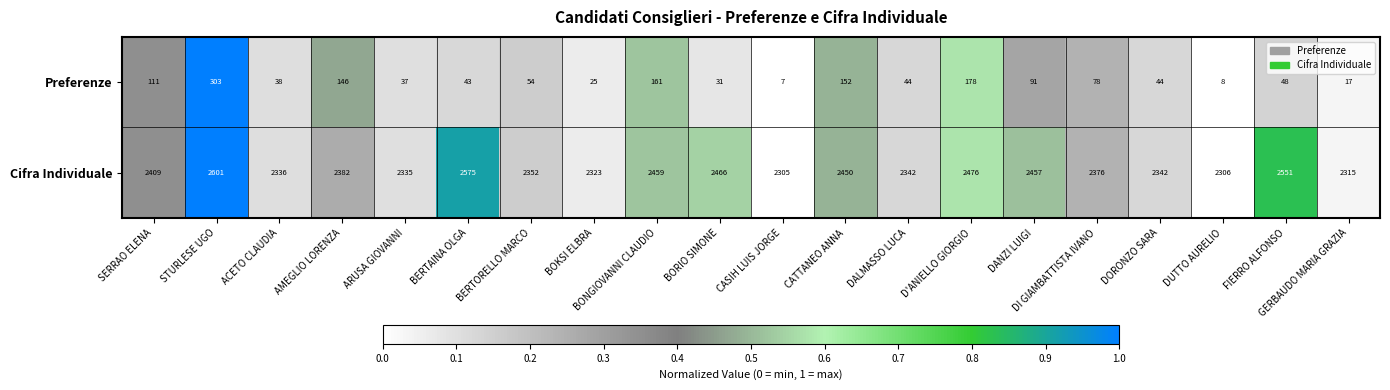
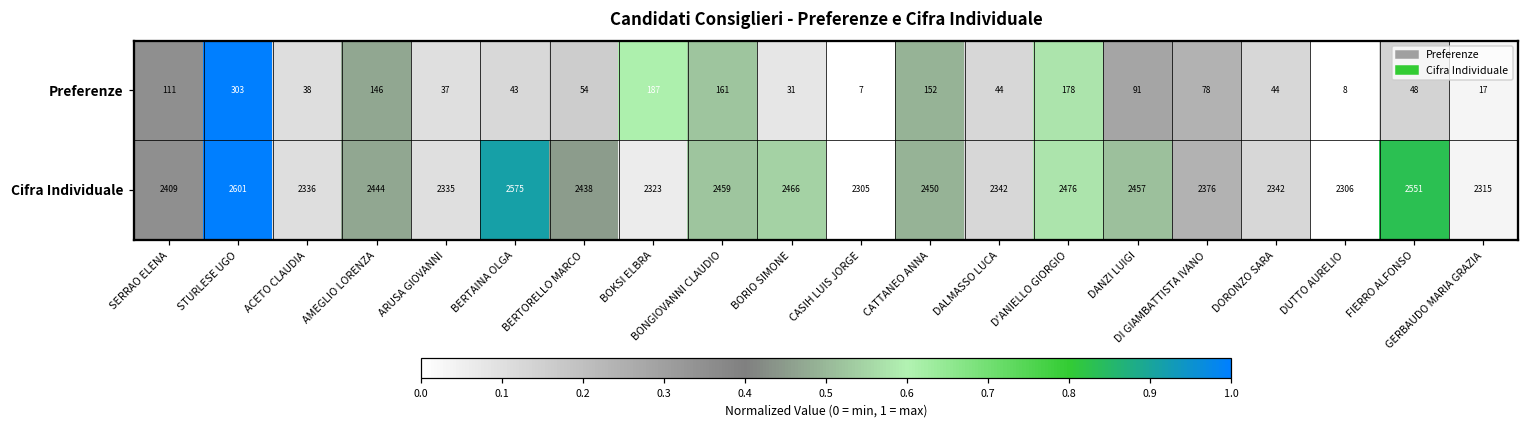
  {
    "Preferenze": {
      "SERRAO ELENA": 111,
      "STURLESE UGO": 303,
      "ACETO CLAUDIA": 38,
      "AMEGLIO LORENZA": 146,
      "ARUSA GIOVANNI": 37,
      "BERTAINA OLGA": 43,
      "BERTORELLO MARCO": 54,
-     "BOKSI ELBRA": 25,
+     "BOKSI ELBRA": 187,
      "BONGIOVANNI CLAUDIO": 161,
      "BORIO SIMONE": 31,
      "CASIH LUIS JORGE": 7,
      "CATTANEO ANNA": 152,
      "DALMASSO LUCA": 44,
      "D'ANIELLO GIORGIO": 178,
      "DANZI LUIGI": 91,
      "DI GIAMBATTISTA IVANO": 78,
      "DORONZO SARA": 44,
      "DUTTO AURELIO": 8,
      "FIERRO ALFONSO": 48,
      "GERBAUDO MARIA GRAZIA": 17
    },
    "Cifra Individuale": {
      "SERRAO ELENA": 2409,
      "STURLESE UGO": 2601,
      "ACETO CLAUDIA": 2336,
-     "AMEGLIO LORENZA": 2382,
+     "AMEGLIO LORENZA": 2444,
      "ARUSA GIOVANNI": 2335,
      "BERTAINA OLGA": 2575,
-     "BERTORELLO MARCO": 2352,
+     "BERTORELLO MARCO": 2438,
      "BOKSI ELBRA": 2323,
      "BONGIOVANNI CLAUDIO": 2459,
      "BORIO SIMONE": 2466,
      "CASIH LUIS JORGE": 2305,
      "CATTANEO ANNA": 2450,
      "DALMASSO LUCA": 2342,
      "D'ANIELLO GIORGIO": 2476,
      "DANZI LUIGI": 2457,
      "DI GIAMBATTISTA IVANO": 2376,
      "DORONZO SARA": 2342,
      "DUTTO AURELIO": 2306,
      "FIERRO ALFONSO": 2551,
      "GERBAUDO MARIA GRAZIA": 2315
    }
  }
